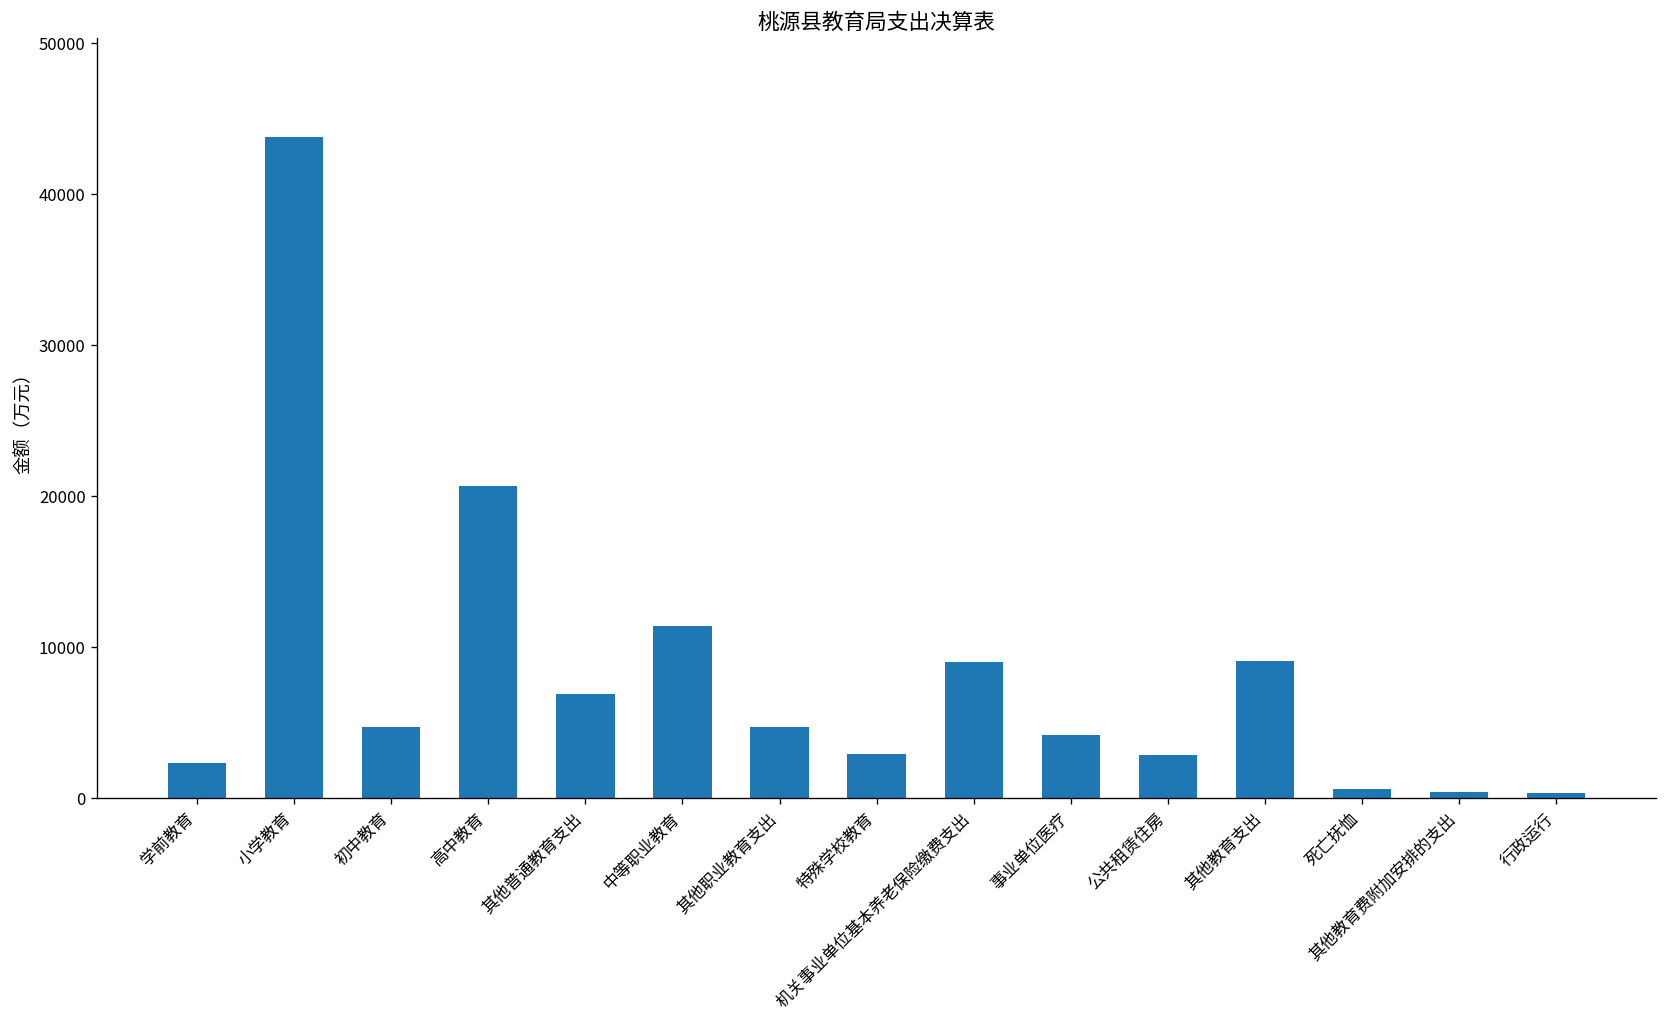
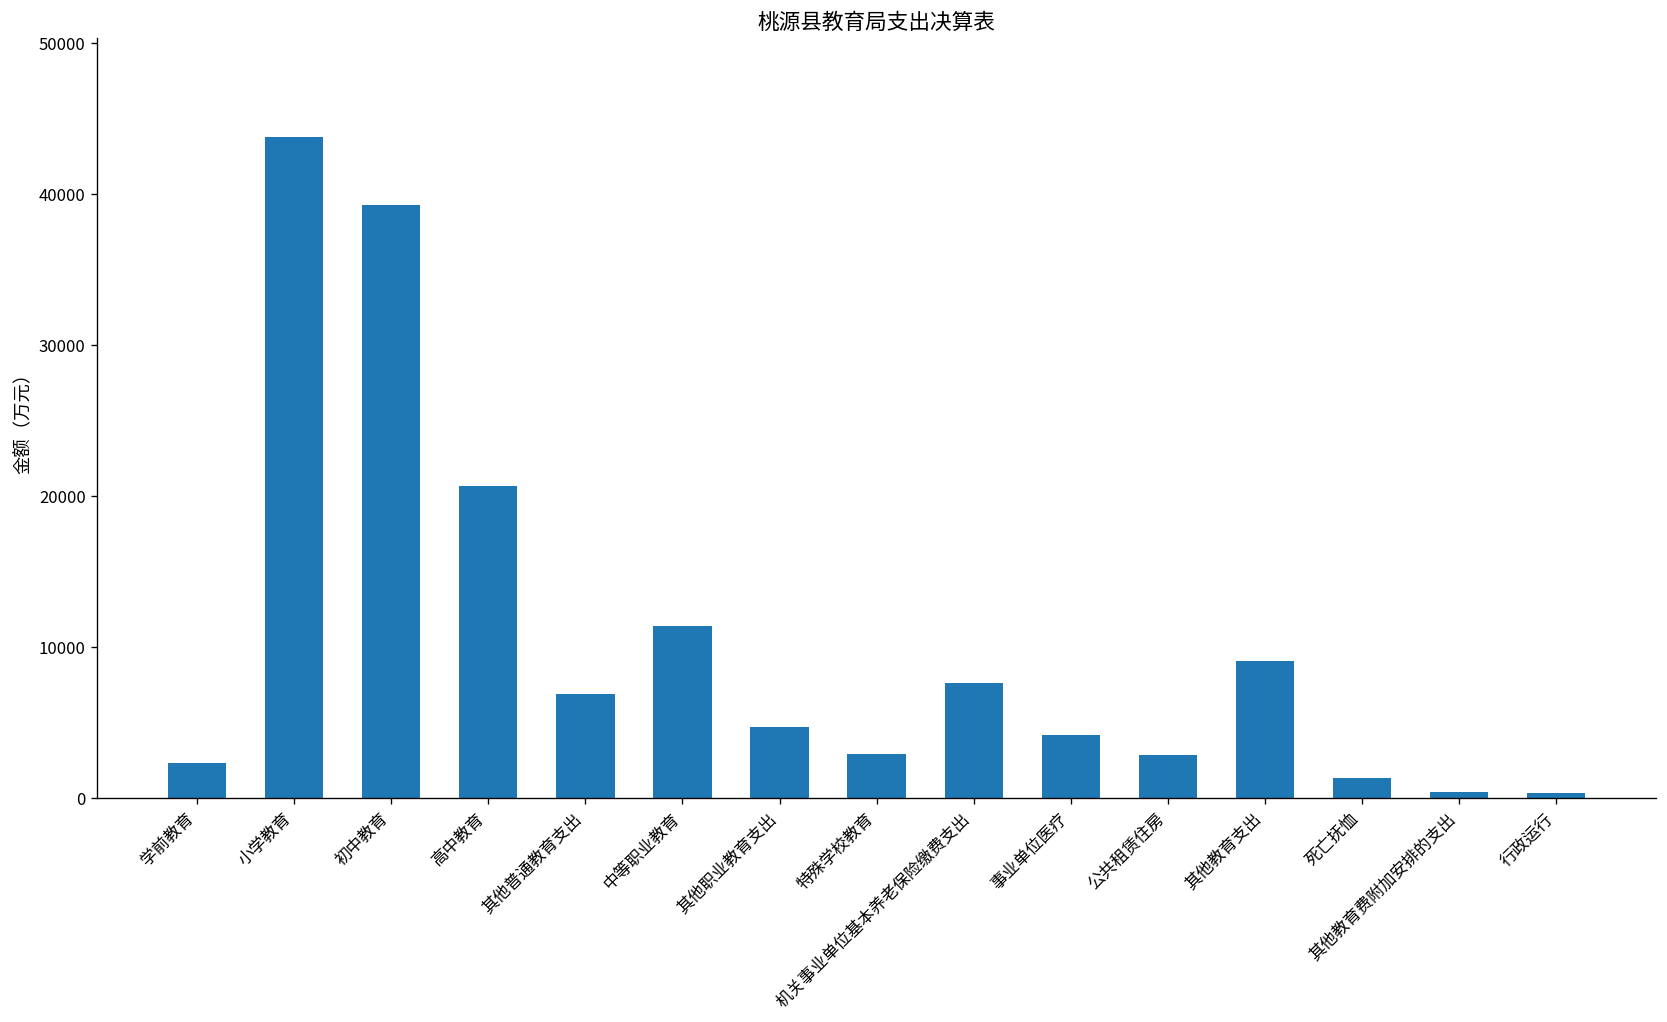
  {
    "学前教育": 2300,
    "小学教育": 43800,
-   "初中教育": 4700,
+   "初中教育": 39300,
    "高中教育": 20700,
    "其他普通教育支出": 6900,
    "中等职业教育": 11400,
    "其他职业教育支出": 4700,
    "特殊学校教育": 2900,
-   "机关事业单位基本养老保险缴费支出": 9000,
+   "机关事业单位基本养老保险缴费支出": 7600,
    "事业单位医疗": 4200,
    "公共租赁住房": 2800,
    "其他教育支出": 9100,
-   "死亡抚恤": 600,
+   "死亡抚恤": 1400,
    "其他教育费附加安排的支出": 400,
    "行政运行": 300
  }
